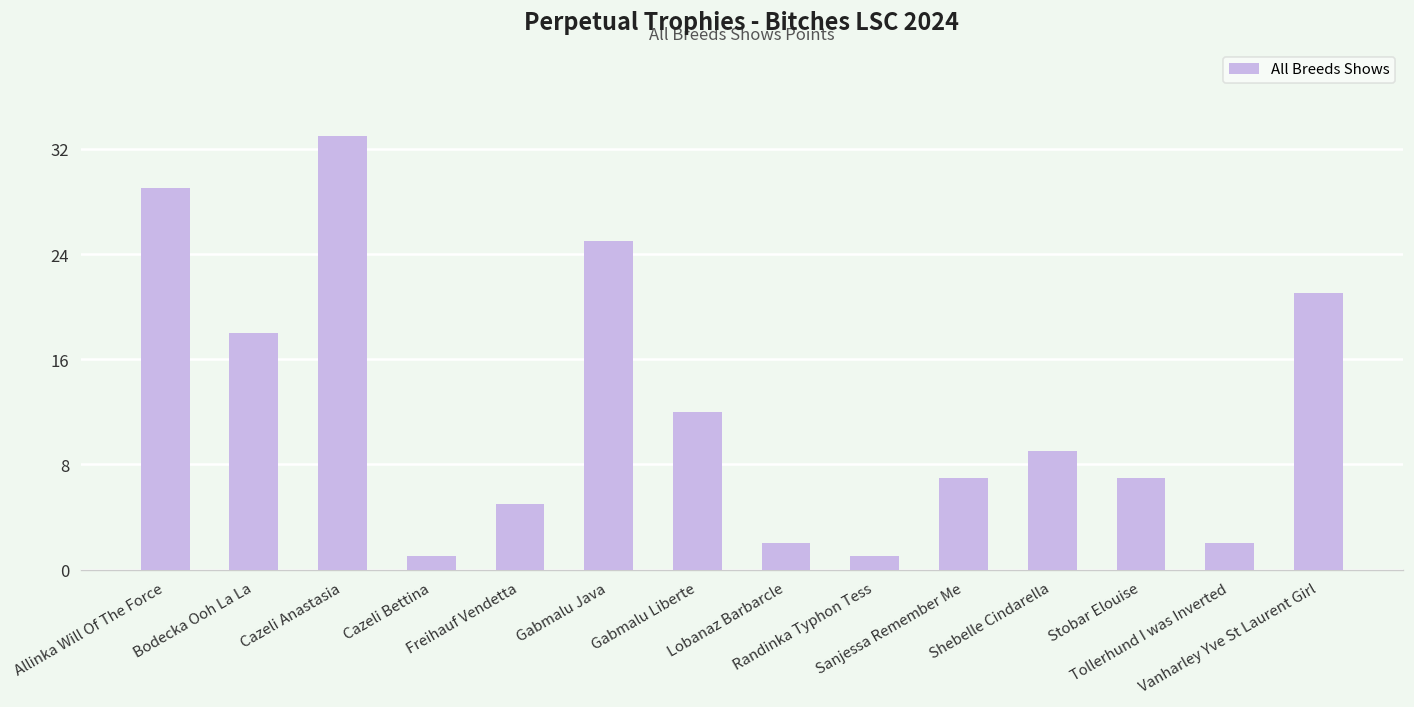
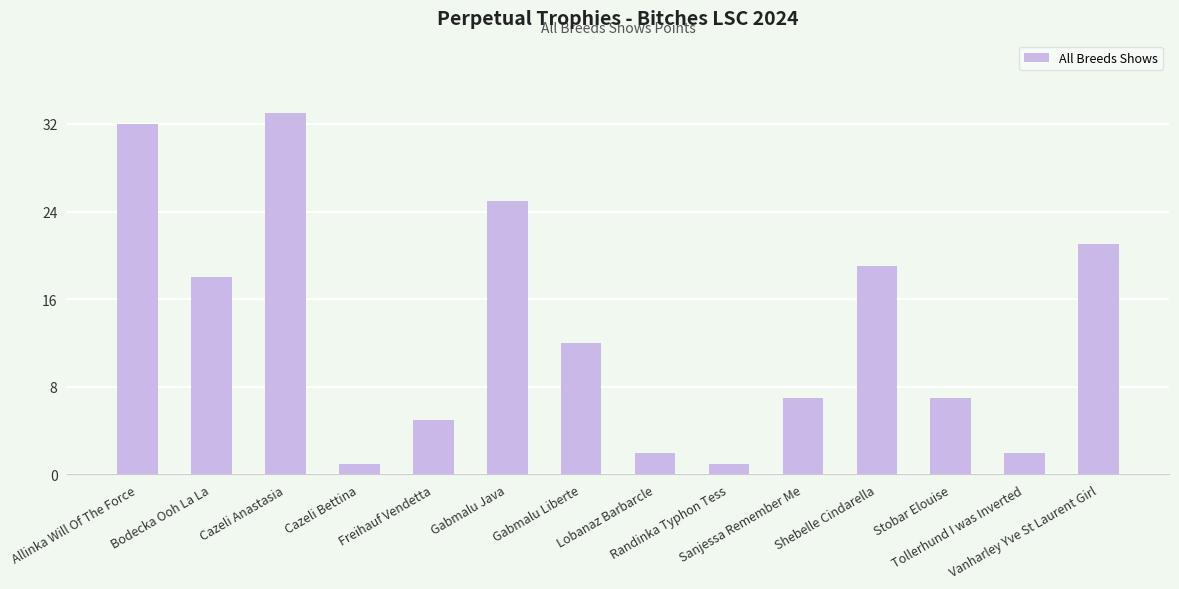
  {
-   "Allinka Will Of The Force": 29,
+   "Allinka Will Of The Force": 32,
    "Bodecka Ooh La La": 18,
    "Cazeli Anastasia": 33,
    "Cazeli Bettina": 1,
    "Freihauf Vendetta": 5,
    "Gabmalu Java": 25,
    "Gabmalu Liberte": 12,
    "Lobanaz Barbarcle": 2,
    "Randinka Typhon Tess": 1,
    "Sanjessa Remember Me": 7,
-   "Shebelle Cindarella": 9,
+   "Shebelle Cindarella": 19,
    "Stobar Elouise": 7,
    "Tollerhund I was Inverted": 2,
    "Vanharley Yve St Laurent Girl": 21
  }
